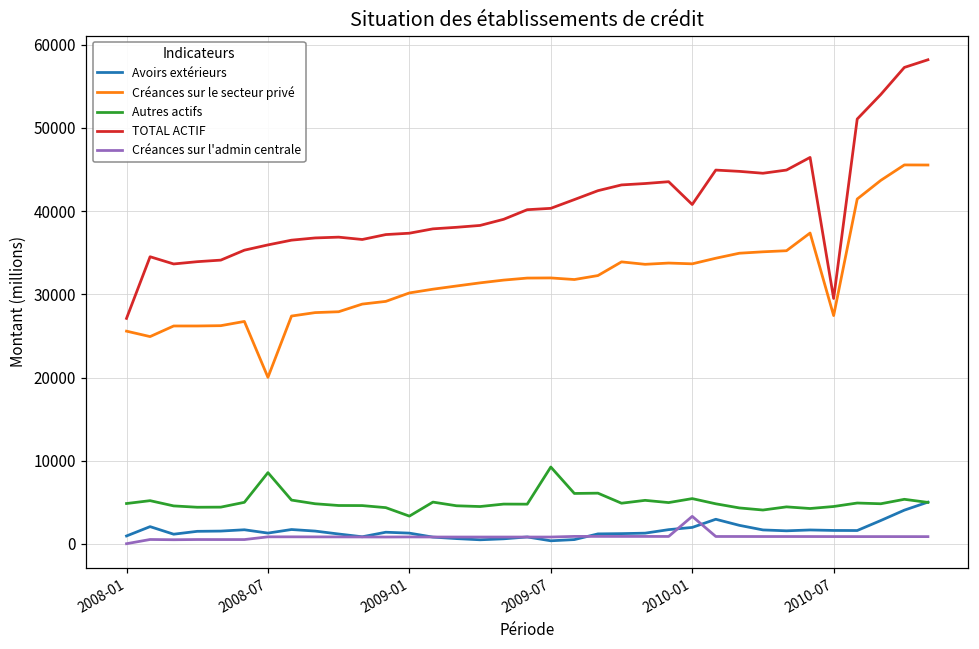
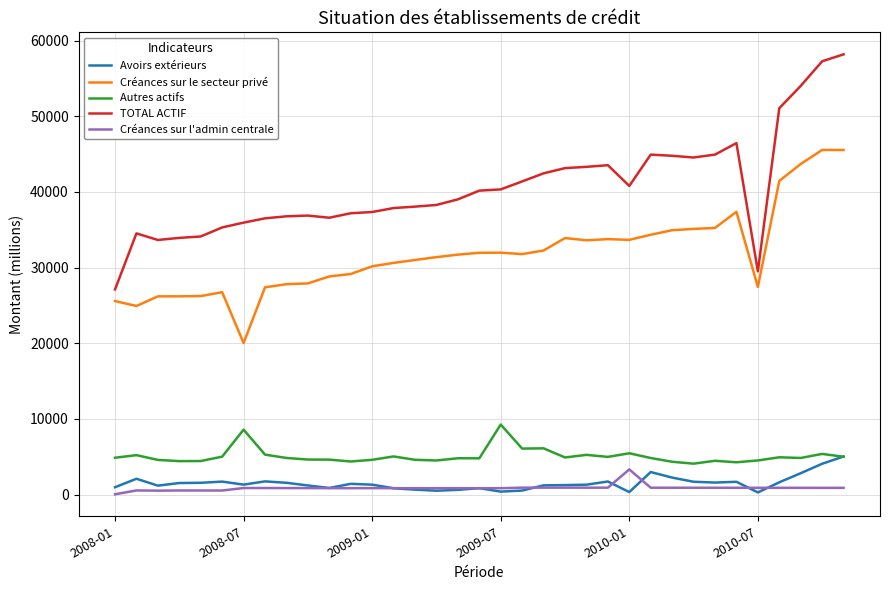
  {
    "Avoirs extérieurs": {
      "2008-01": 1000,
      "2008-07": 1000,
      "2009-01": 1000,
      "2009-07": 0,
-     "2010-01": 2000,
-     "2010-07": 2000
+     "2010-01": 0,
+     "2010-07": 0
    },
    "Créances sur le secteur privé": {
      "2008-01": 26000,
      "2008-07": 20000,
      "2009-01": 30000,
      "2009-07": 32000,
      "2010-01": 34000,
      "2010-07": 27000
    },
    "Autres actifs": {
      "2008-01": 5000,
      "2008-07": 9000,
-     "2009-01": 3000,
+     "2009-01": 5000,
      "2009-07": 9000,
      "2010-01": 5000,
      "2010-07": 5000
    },
    "TOTAL ACTIF": {
      "2008-01": 27000,
      "2008-07": 36000,
      "2009-01": 37000,
      "2009-07": 40000,
      "2010-01": 41000,
      "2010-07": 30000
    },
    "Créances sur l'admin centrale": {
      "2008-01": 0,
      "2008-07": 1000,
      "2009-01": 1000,
      "2009-07": 1000,
      "2010-01": 3000,
      "2010-07": 1000
    }
  }
